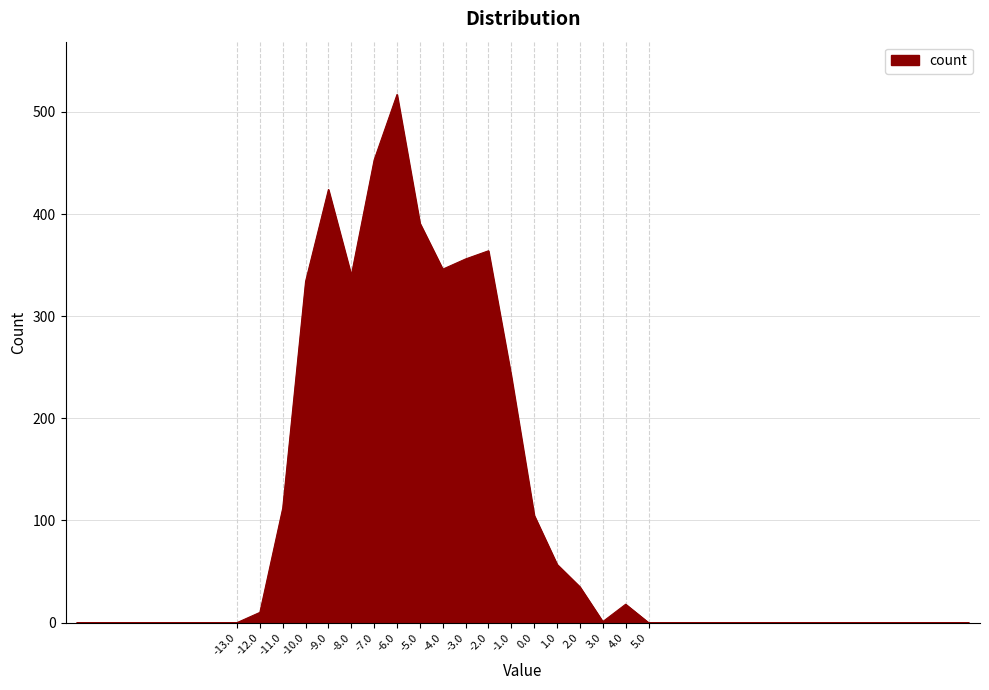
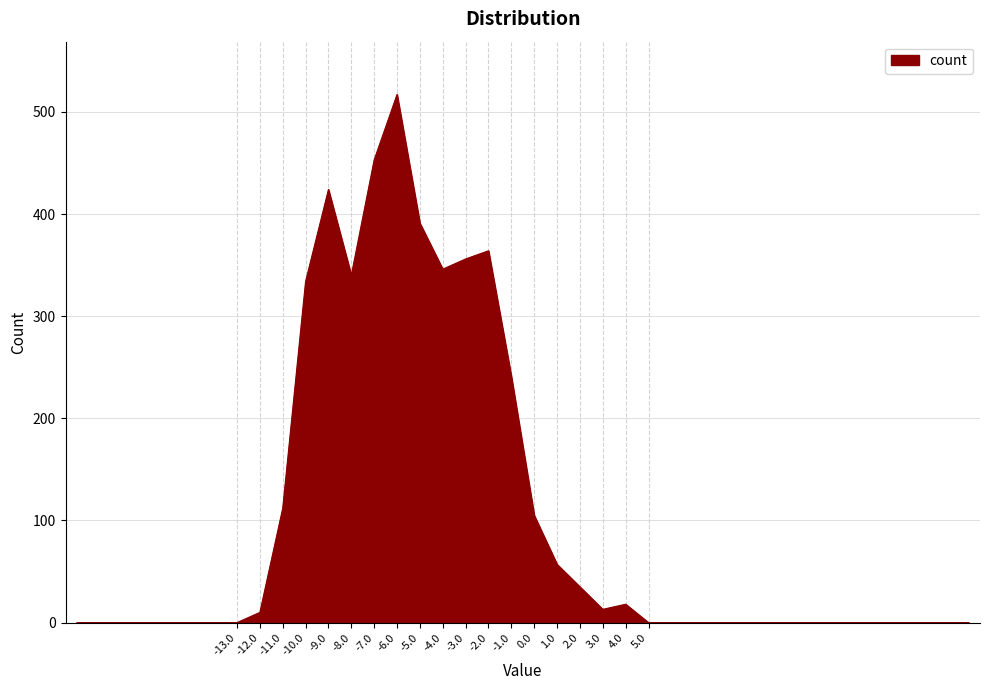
  {
    "-13.0": 0,
    "-12.0": 10,
    "-11.0": 112,
    "-10.0": 334,
    "-9.0": 424,
    "-8.0": 340,
    "-7.0": 453,
    "-6.0": 517,
    "-5.0": 391,
    "-4.0": 346,
    "-3.0": 356,
    "-2.0": 364,
    "-1.0": 241,
    "0.0": 105,
    "1.0": 57,
    "2.0": 35,
-   "3.0": 1,
+   "3.0": 13,
    "4.0": 18,
    "5.0": 0
  }
